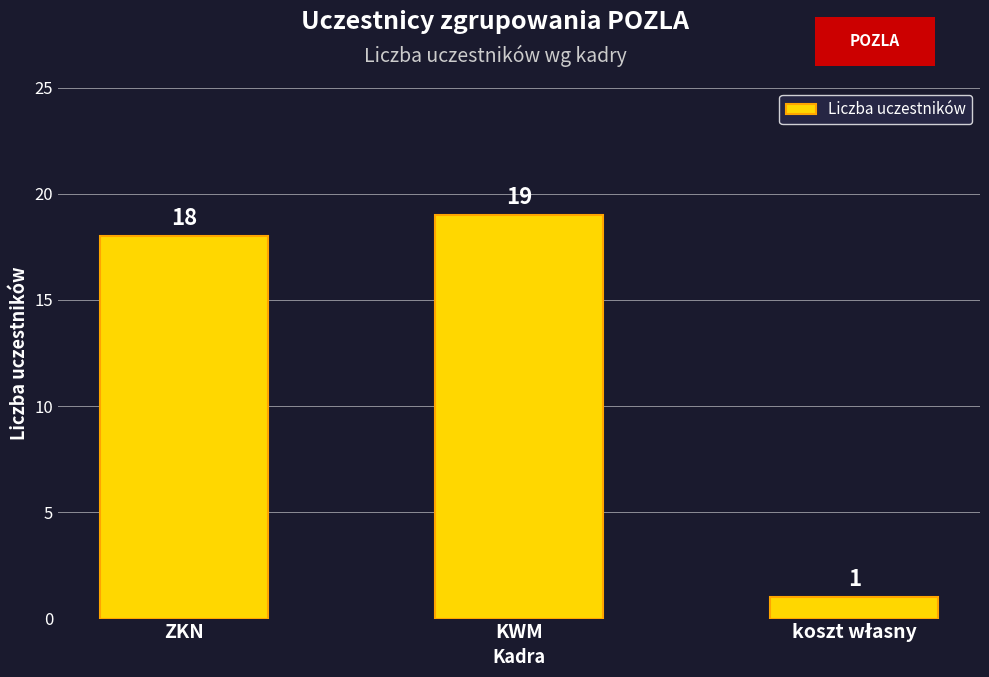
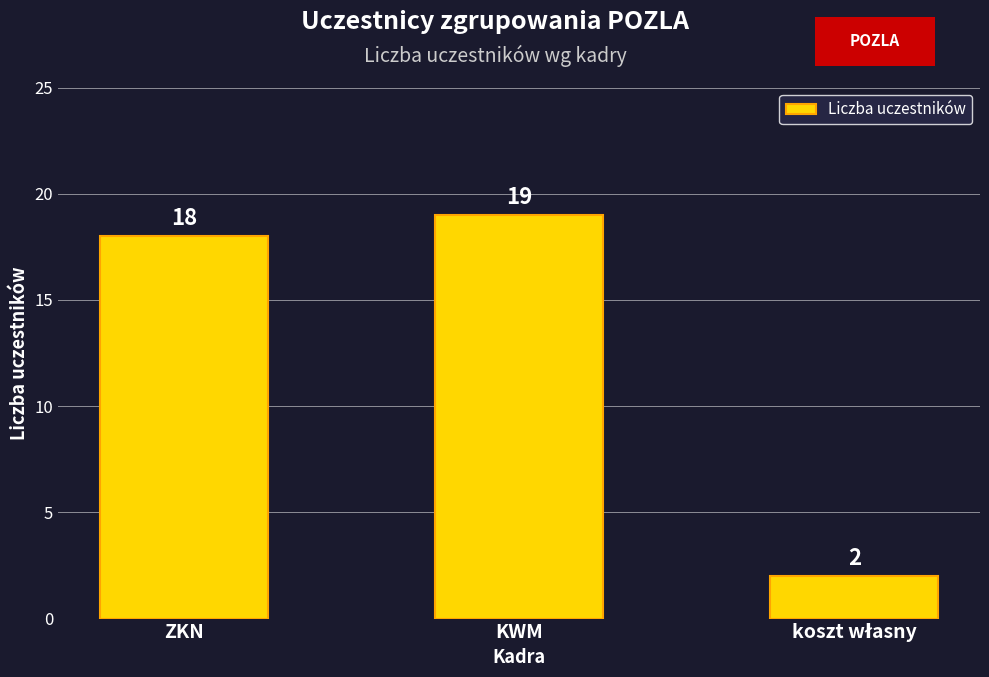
  {
    "ZKN": 18,
    "KWM": 19,
-   "koszt własny": 1
+   "koszt własny": 2
  }
